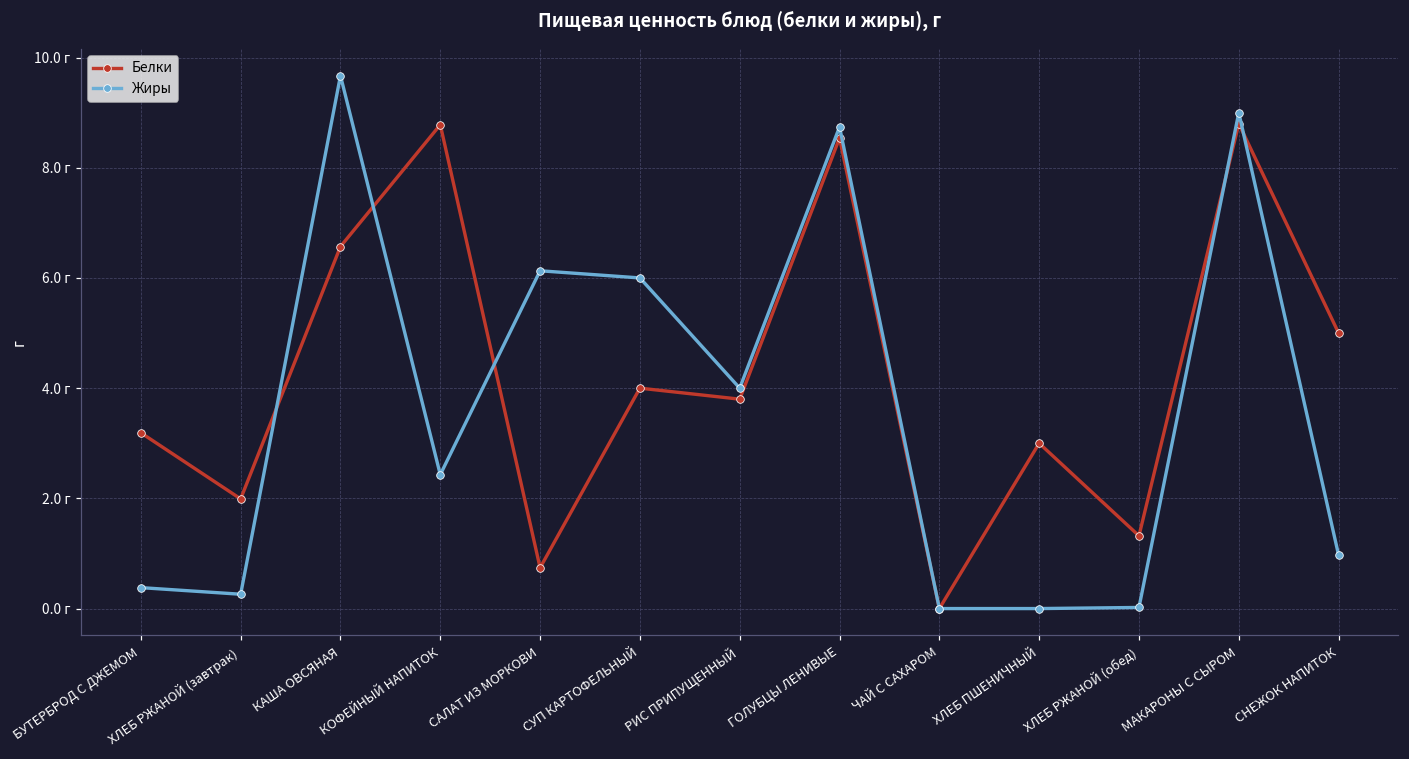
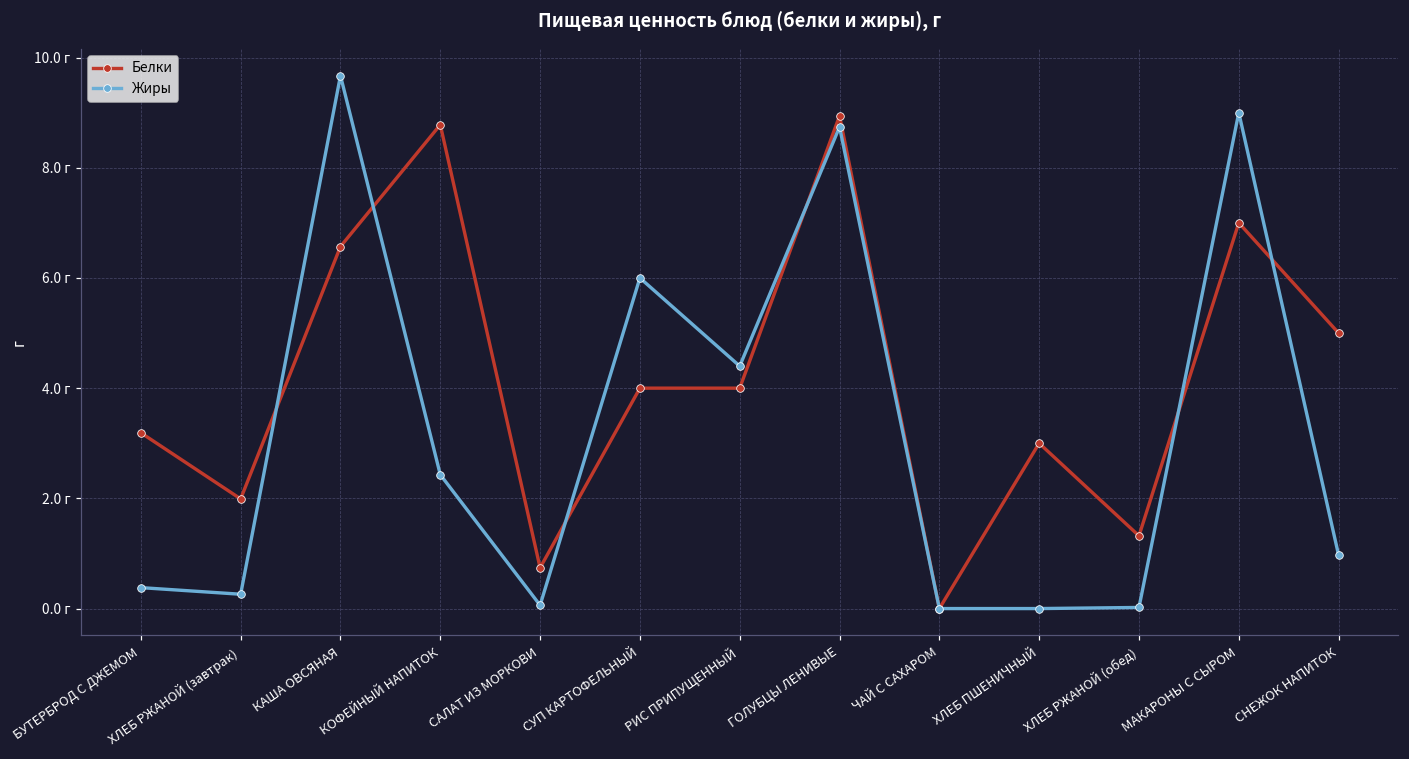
  {
    "Белки": {
      "БУТЕРБРОД С ДЖЕМОМ": "3.2 г",
      "ХЛЕБ РЖАНОЙ (завтрак)": "2.0 г",
      "КАША ОВСЯНАЯ": "6.6 г",
      "КОФЕЙНЫЙ НАПИТОК": "8.8 г",
      "САЛАТ ИЗ МОРКОВИ": "0.7 г",
      "СУП КАРТОФЕЛЬНЫЙ": "4.0 г",
-     "РИС ПРИПУЩЕННЫЙ": "3.8 г",
-     "ГОЛУБЦЫ ЛЕНИВЫЕ": "8.5 г",
+     "РИС ПРИПУЩЕННЫЙ": "4.0 г",
+     "ГОЛУБЦЫ ЛЕНИВЫЕ": "8.9 г",
      "ХЛЕБ ПШЕНИЧНЫЙ": "3.0 г",
      "ХЛЕБ РЖАНОЙ (обед)": "1.3 г",
-     "МАКАРОНЫ С СЫРОМ": "8.8 г",
+     "МАКАРОНЫ С СЫРОМ": "7.0 г",
      "СНЕЖОК НАПИТОК": "5.0 г"
    },
    "Жиры": {
      "БУТЕРБРОД С ДЖЕМОМ": "0.4 г",
      "ХЛЕБ РЖАНОЙ (завтрак)": "0.3 г",
      "КАША ОВСЯНАЯ": "9.7 г",
      "КОФЕЙНЫЙ НАПИТОК": "2.4 г",
-     "САЛАТ ИЗ МОРКОВИ": "6.1 г",
+     "САЛАТ ИЗ МОРКОВИ": "0.1 г",
      "СУП КАРТОФЕЛЬНЫЙ": "6.0 г",
-     "РИС ПРИПУЩЕННЫЙ": "4.0 г",
+     "РИС ПРИПУЩЕННЫЙ": "4.4 г",
      "ГОЛУБЦЫ ЛЕНИВЫЕ": "8.7 г",
      "ХЛЕБ ПШЕНИЧНЫЙ": "0.0 г",
      "ХЛЕБ РЖАНОЙ (обед)": "0.0 г",
      "МАКАРОНЫ С СЫРОМ": "9.0 г",
      "СНЕЖОК НАПИТОК": "1.0 г"
    }
  }
